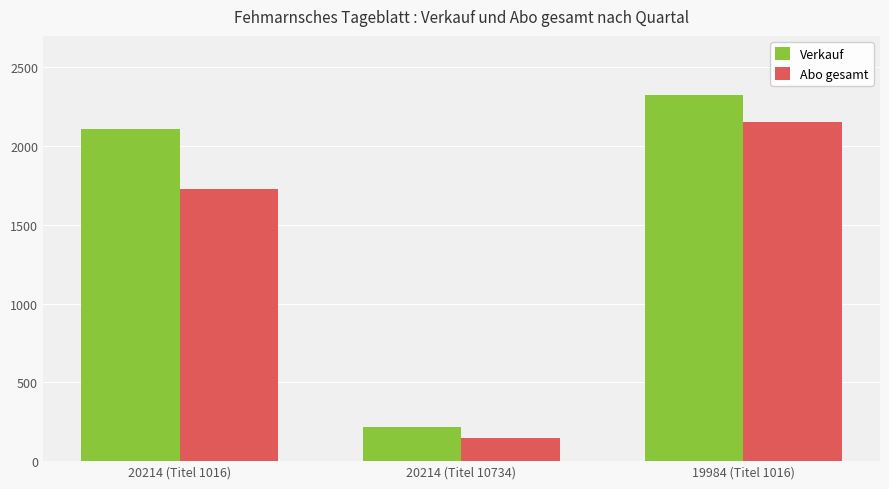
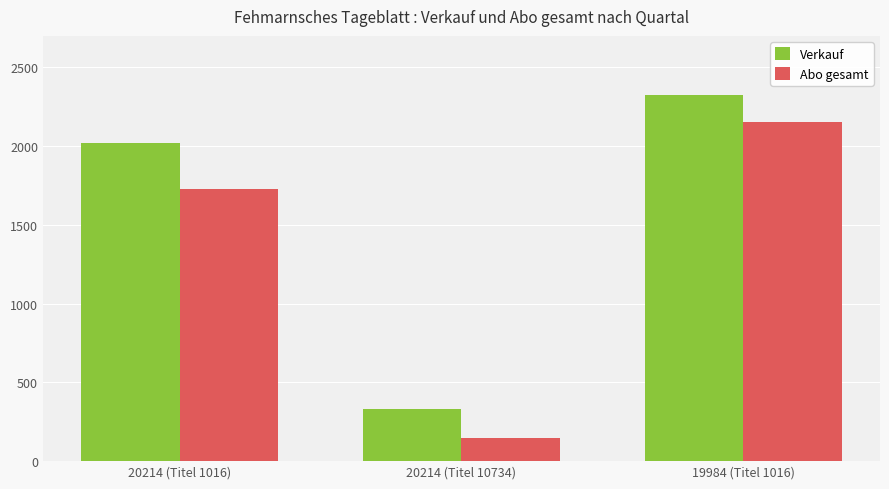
  {
    "Verkauf": {
-     "20214 (Titel 1016)": 2110,
-     "20214 (Titel 10734)": 220,
+     "20214 (Titel 1016)": 2020,
+     "20214 (Titel 10734)": 330,
      "19984 (Titel 1016)": 2320
    },
    "Abo gesamt": {
      "20214 (Titel 1016)": 1730,
      "20214 (Titel 10734)": 150,
      "19984 (Titel 1016)": 2160
    }
  }
